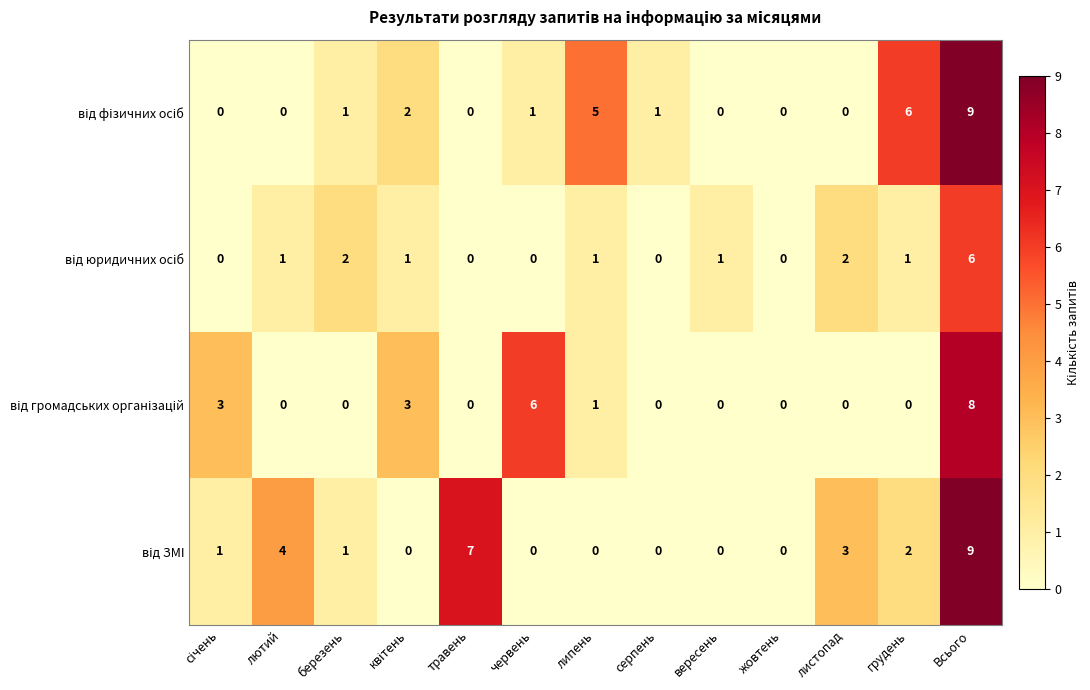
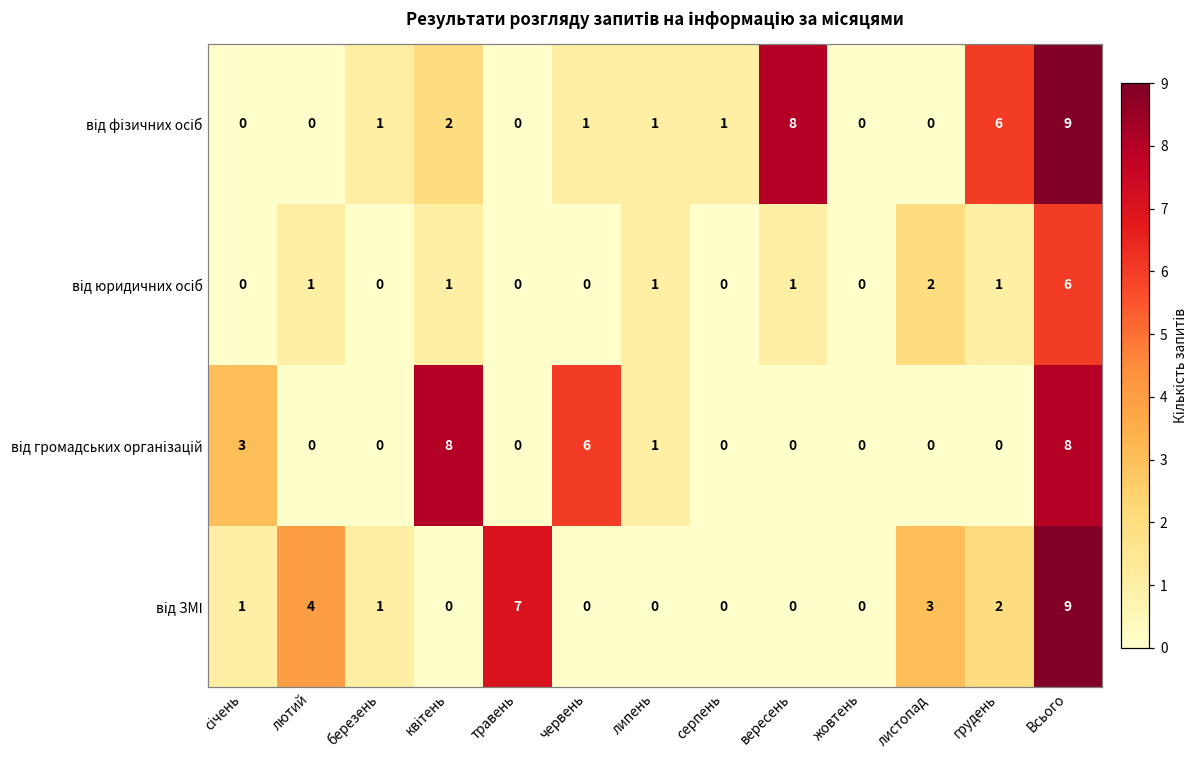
  {
    "від фізичних осіб": {
      "січень": 0,
      "лютий": 0,
      "березень": 1,
      "квітень": 2,
      "травень": 0,
      "червень": 1,
-     "липень": 5,
+     "липень": 1,
      "серпень": 1,
-     "вересень": 0,
+     "вересень": 8,
      "жовтень": 0,
      "листопад": 0,
      "грудень": 6,
      "Всього": 9
    },
    "від юридичних осіб": {
      "січень": 0,
      "лютий": 1,
-     "березень": 2,
+     "березень": 0,
      "квітень": 1,
      "травень": 0,
      "червень": 0,
      "липень": 1,
      "серпень": 0,
      "вересень": 1,
      "жовтень": 0,
      "листопад": 2,
      "грудень": 1,
      "Всього": 6
    },
    "від громадських організацій": {
      "січень": 3,
      "лютий": 0,
      "березень": 0,
-     "квітень": 3,
+     "квітень": 8,
      "травень": 0,
      "червень": 6,
      "липень": 1,
      "серпень": 0,
      "вересень": 0,
      "жовтень": 0,
      "листопад": 0,
      "грудень": 0,
      "Всього": 8
    },
    "від ЗМІ": {
      "січень": 1,
      "лютий": 4,
      "березень": 1,
      "квітень": 0,
      "травень": 7,
      "червень": 0,
      "липень": 0,
      "серпень": 0,
      "вересень": 0,
      "жовтень": 0,
      "листопад": 3,
      "грудень": 2,
      "Всього": 9
    }
  }
